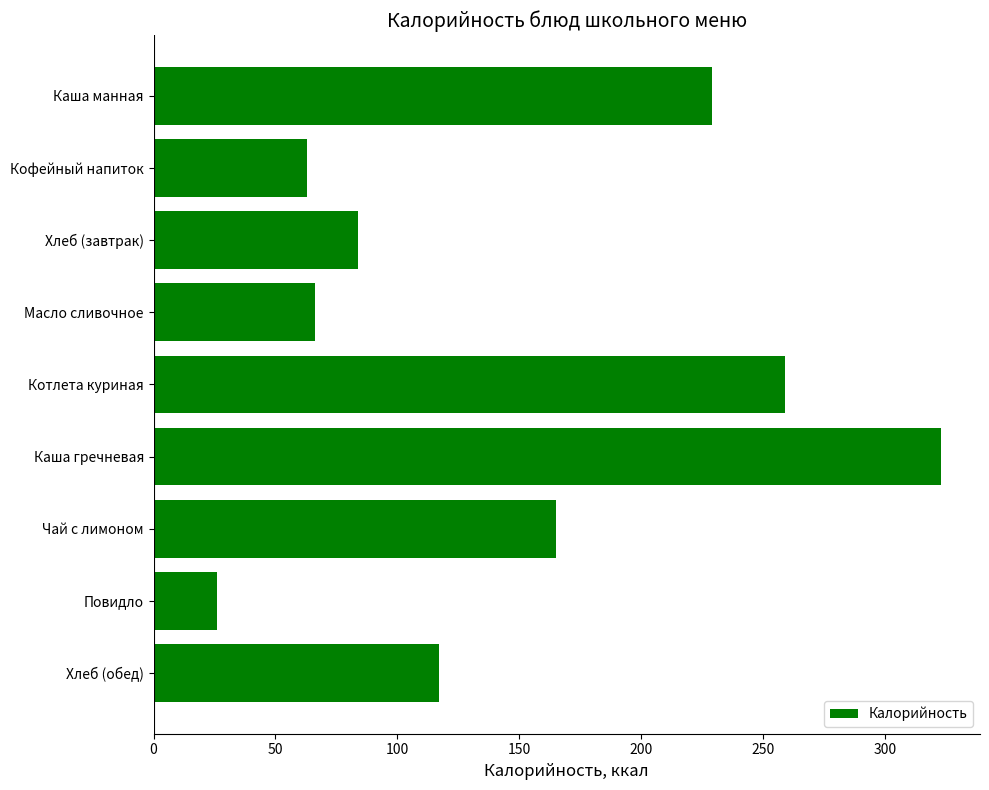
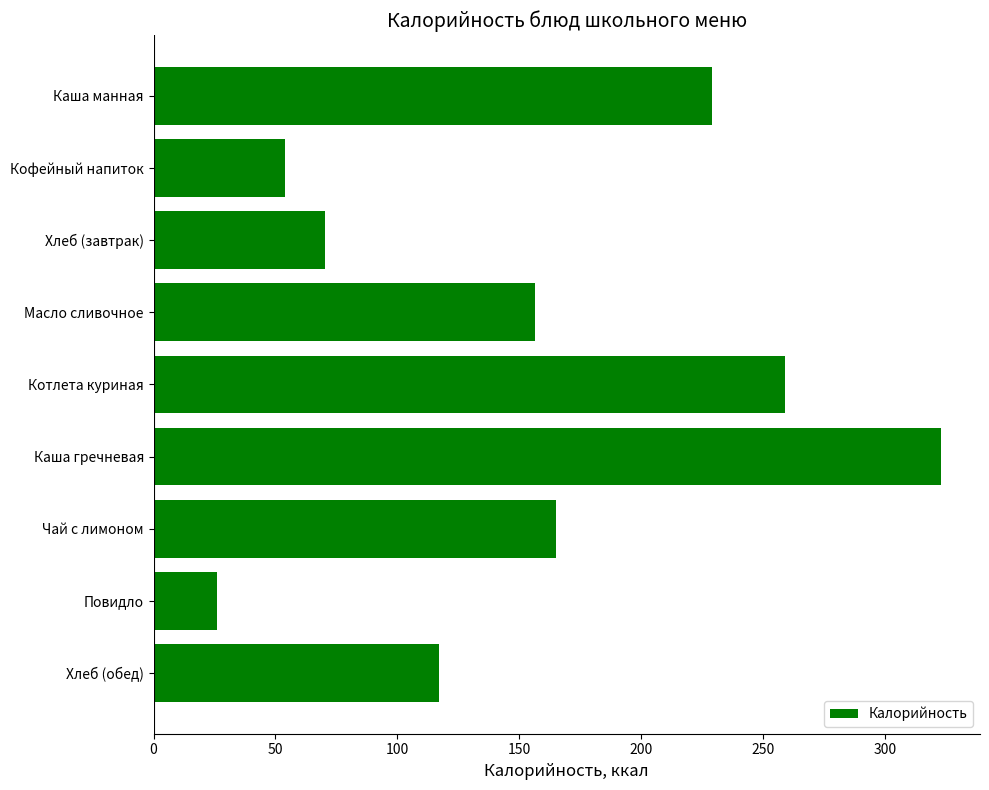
  {
    "Каша манная": 229,
-   "Кофейный напиток": 63,
-   "Хлеб (завтрак)": 84,
-   "Масло сливочное": 66,
+   "Кофейный напиток": 54,
+   "Хлеб (завтрак)": 70,
+   "Масло сливочное": 156,
    "Котлета куриная": 259,
    "Каша гречневая": 323,
    "Чай с лимоном": 165,
    "Повидло": 26,
    "Хлеб (обед)": 117
  }
